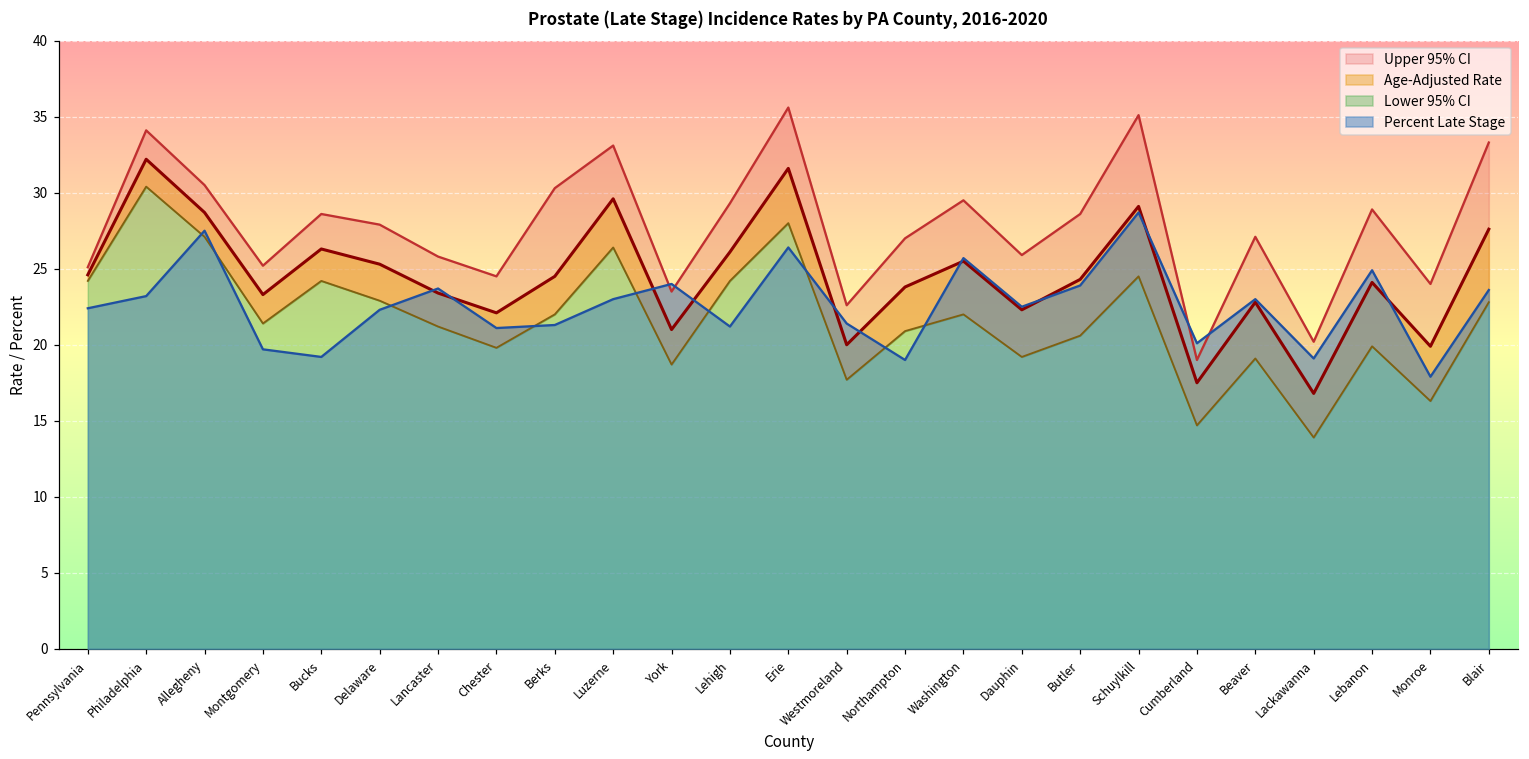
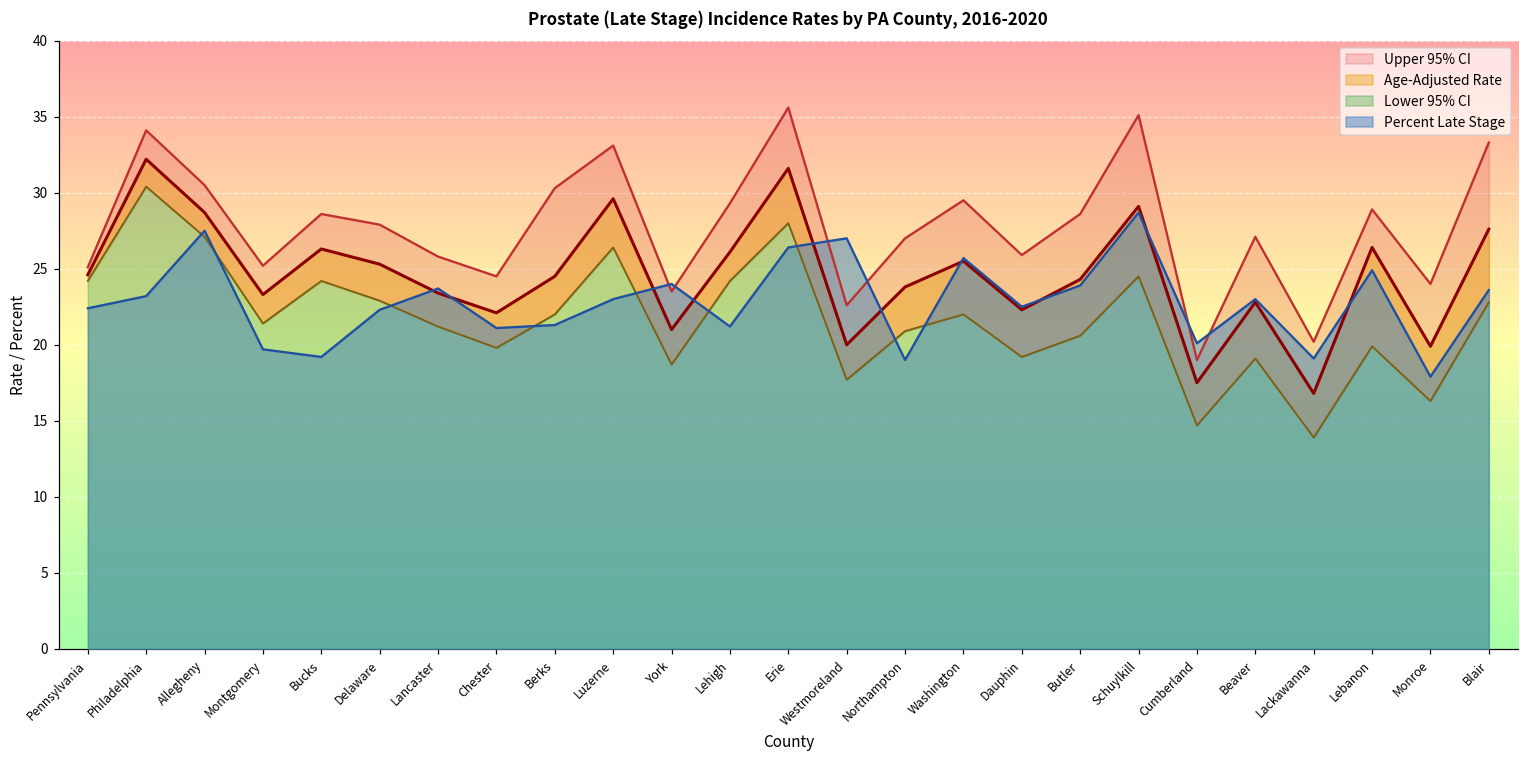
  {
    "Upper 95% CI": {
      "Pennsylvania": 25.1,
      "Philadelphia": 34.1,
      "Allegheny": 30.5,
      "Montgomery": 25.2,
      "Bucks": 28.6,
      "Delaware": 27.9,
      "Lancaster": 25.8,
      "Chester": 24.5,
      "Berks": 30.3,
      "Luzerne": 33.1,
      "York": 23.5,
      "Lehigh": 29.3,
      "Erie": 35.6,
      "Westmoreland": 22.6,
      "Northampton": 27.0,
      "Washington": 29.5,
      "Dauphin": 25.9,
      "Butler": 28.6,
      "Schuylkill": 35.1,
      "Cumberland": 19.0,
      "Beaver": 27.1,
      "Lackawanna": 20.2,
      "Lebanon": 28.9,
      "Monroe": 24.0,
      "Blair": 33.3
    },
    "Age-Adjusted Rate": {
      "Pennsylvania": 24.6,
      "Philadelphia": 32.2,
      "Allegheny": 28.7,
      "Montgomery": 23.3,
      "Bucks": 26.3,
      "Delaware": 25.3,
      "Lancaster": 23.4,
      "Chester": 22.1,
      "Berks": 24.5,
      "Luzerne": 29.6,
      "York": 21.0,
      "Lehigh": 26.1,
      "Erie": 31.6,
      "Westmoreland": 20.0,
      "Northampton": 23.8,
      "Washington": 25.5,
      "Dauphin": 22.3,
      "Butler": 24.3,
      "Schuylkill": 29.1,
      "Cumberland": 17.5,
      "Beaver": 22.8,
      "Lackawanna": 16.8,
-     "Lebanon": 24.1,
+     "Lebanon": 26.4,
      "Monroe": 19.9,
      "Blair": 27.6
    },
    "Lower 95% CI": {
      "Pennsylvania": 24.2,
      "Philadelphia": 30.4,
      "Allegheny": 27.1,
      "Montgomery": 21.4,
      "Bucks": 24.2,
      "Delaware": 22.9,
      "Lancaster": 21.2,
      "Chester": 19.8,
      "Berks": 22.0,
      "Luzerne": 26.4,
      "York": 18.7,
      "Lehigh": 24.2,
      "Erie": 28.0,
      "Westmoreland": 17.7,
      "Northampton": 20.9,
      "Washington": 22.0,
      "Dauphin": 19.2,
      "Butler": 20.6,
      "Schuylkill": 24.5,
      "Cumberland": 14.7,
      "Beaver": 19.1,
      "Lackawanna": 13.9,
      "Lebanon": 19.9,
      "Monroe": 16.3,
      "Blair": 22.8
    },
    "Percent Late Stage": {
      "Pennsylvania": 22.4,
      "Philadelphia": 23.2,
      "Allegheny": 27.5,
      "Montgomery": 19.7,
      "Bucks": 19.2,
      "Delaware": 22.3,
      "Lancaster": 23.7,
      "Chester": 21.1,
      "Berks": 21.3,
      "Luzerne": 23.0,
      "York": 24.0,
      "Lehigh": 21.2,
      "Erie": 26.4,
-     "Westmoreland": 21.4,
+     "Westmoreland": 27.0,
      "Northampton": 19.0,
      "Washington": 25.7,
      "Dauphin": 22.5,
      "Butler": 23.9,
      "Schuylkill": 28.7,
      "Cumberland": 20.1,
      "Beaver": 23.0,
      "Lackawanna": 19.1,
      "Lebanon": 24.9,
      "Monroe": 17.9,
      "Blair": 23.6
    }
  }
